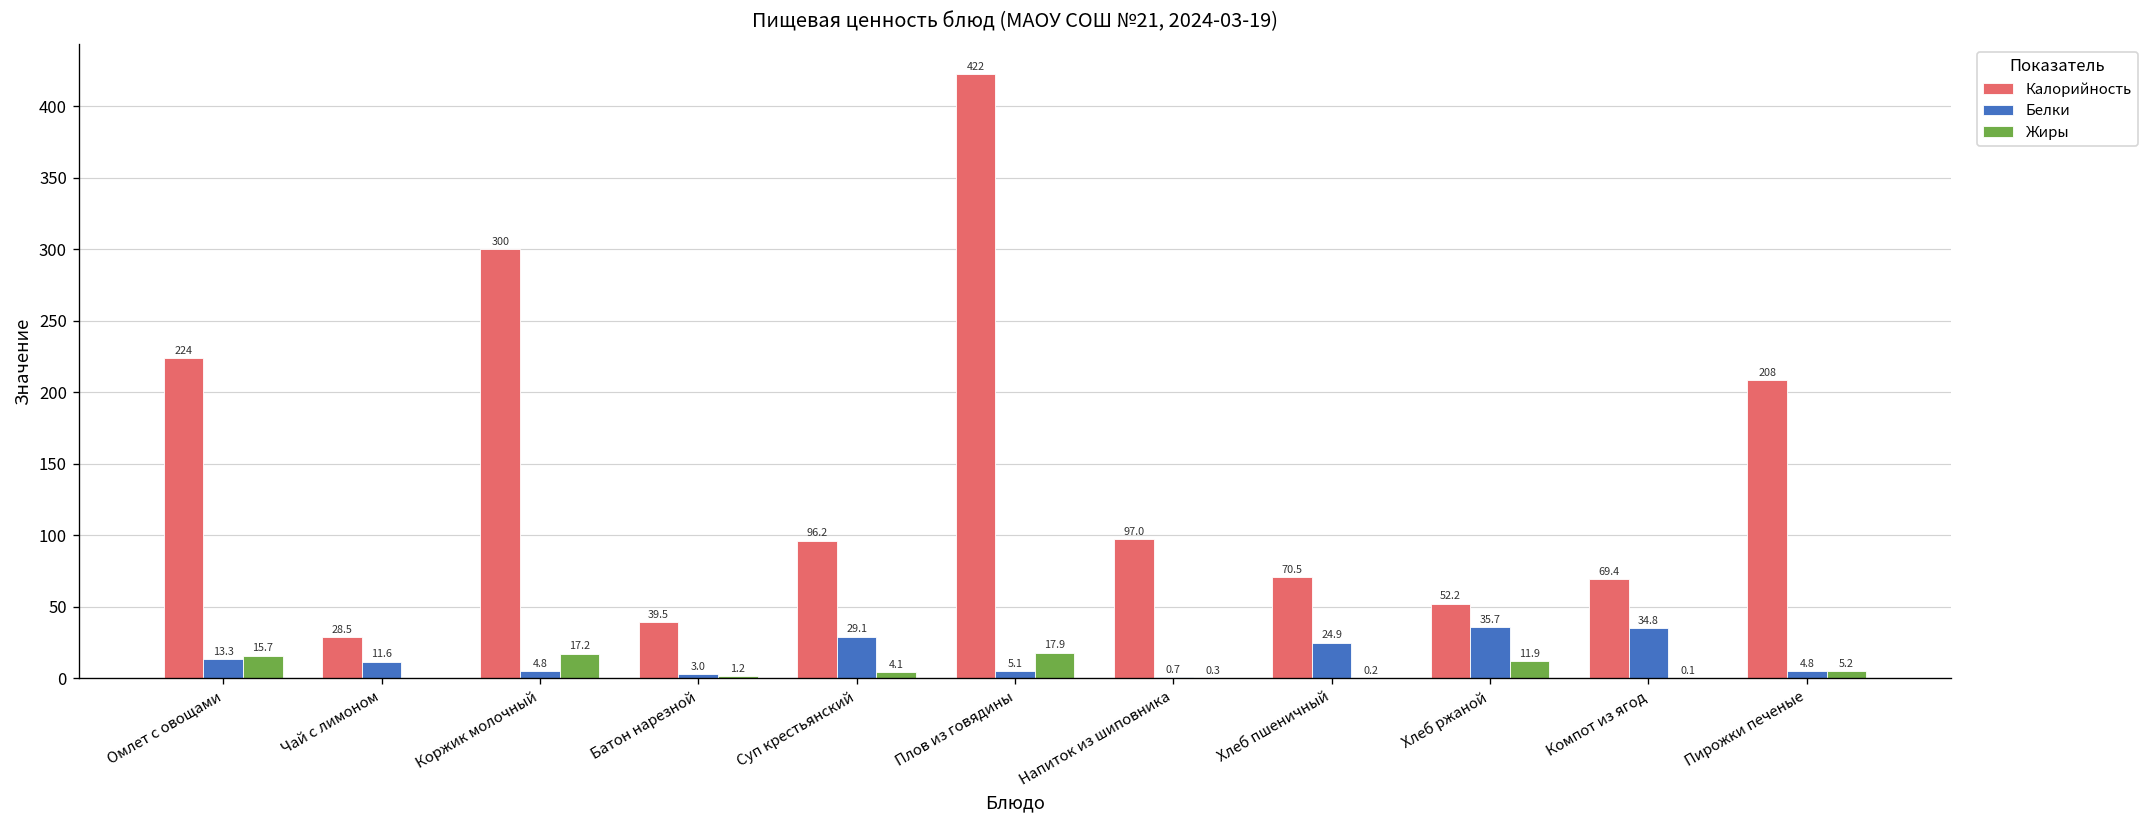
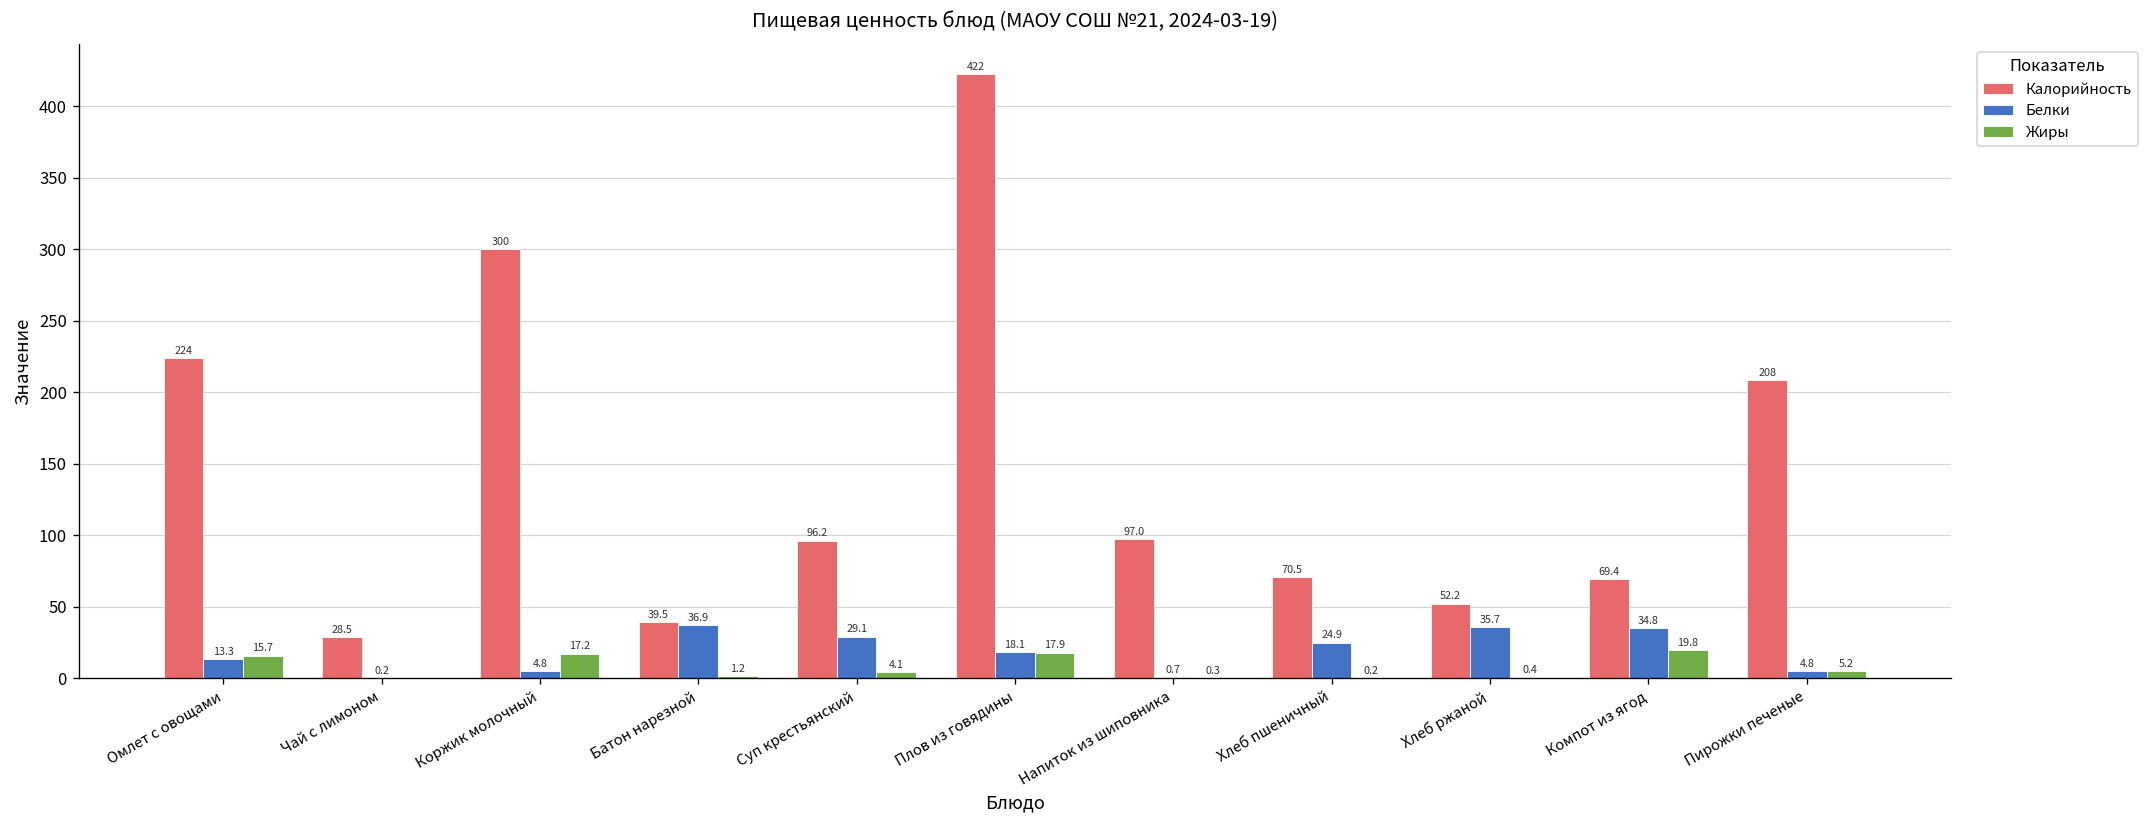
  {
    "Калорийность": {
      "Омлет с овощами": 224,
      "Чай с лимоном": 28.5,
      "Коржик молочный": 300,
      "Батон нарезной": 39.5,
      "Суп крестьянский": 96.2,
      "Плов из говядины": 422,
      "Напиток из шиповника": 97.0,
      "Хлеб пшеничный": 70.5,
      "Хлеб ржаной": 52.2,
      "Компот из ягод": 69.4,
      "Пирожки печеные": 208
    },
    "Белки": {
      "Омлет с овощами": 13.3,
-     "Чай с лимоном": 11.6,
+     "Чай с лимоном": 0.2,
      "Коржик молочный": 4.8,
-     "Батон нарезной": 3.0,
+     "Батон нарезной": 36.9,
      "Суп крестьянский": 29.1,
-     "Плов из говядины": 5.1,
+     "Плов из говядины": 18.1,
      "Напиток из шиповника": 0.7,
      "Хлеб пшеничный": 24.9,
      "Хлеб ржаной": 35.7,
      "Компот из ягод": 34.8,
      "Пирожки печеные": 4.8
    },
    "Жиры": {
      "Омлет с овощами": 15.7,
      "Коржик молочный": 17.2,
      "Батон нарезной": 1.2,
      "Суп крестьянский": 4.1,
      "Плов из говядины": 17.9,
      "Напиток из шиповника": 0.3,
      "Хлеб пшеничный": 0.2,
-     "Хлеб ржаной": 11.9,
-     "Компот из ягод": 0.1,
+     "Хлеб ржаной": 0.4,
+     "Компот из ягод": 19.8,
      "Пирожки печеные": 5.2
    }
  }
